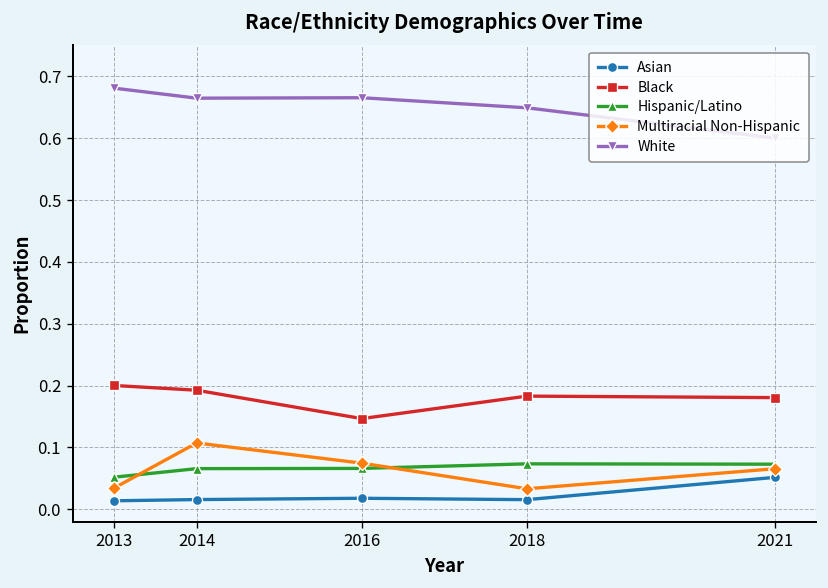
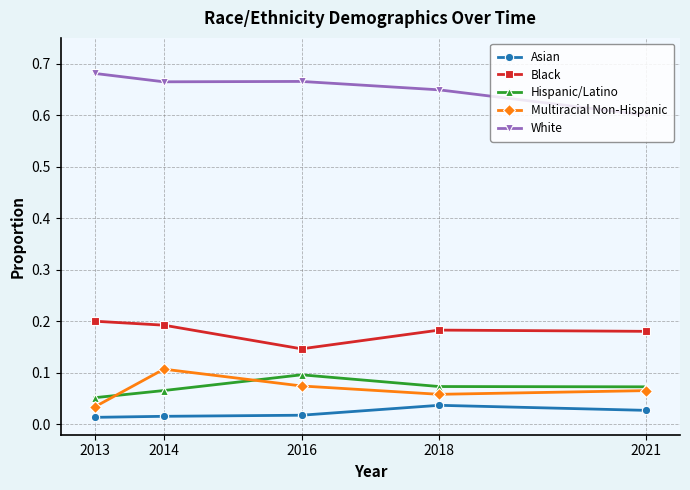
  {
    "Asian": {
      "2013": 0.01,
      "2014": 0.02,
      "2016": 0.02,
-     "2018": 0.02,
-     "2021": 0.05
+     "2018": 0.04,
+     "2021": 0.03
    },
    "Black": {
      "2013": 0.20,
      "2014": 0.19,
      "2016": 0.15,
      "2018": 0.18,
      "2021": 0.18
    },
    "Hispanic/Latino": {
      "2013": 0.05,
      "2014": 0.07,
-     "2016": 0.07,
+     "2016": 0.10,
      "2018": 0.07,
      "2021": 0.07
    },
    "Multiracial Non-Hispanic": {
      "2013": 0.03,
      "2014": 0.11,
      "2016": 0.07,
-     "2018": 0.03,
+     "2018": 0.06,
      "2021": 0.07
    },
    "White": {
      "2013": 0.68,
      "2014": 0.66,
      "2016": 0.67,
      "2018": 0.65
    }
  }
